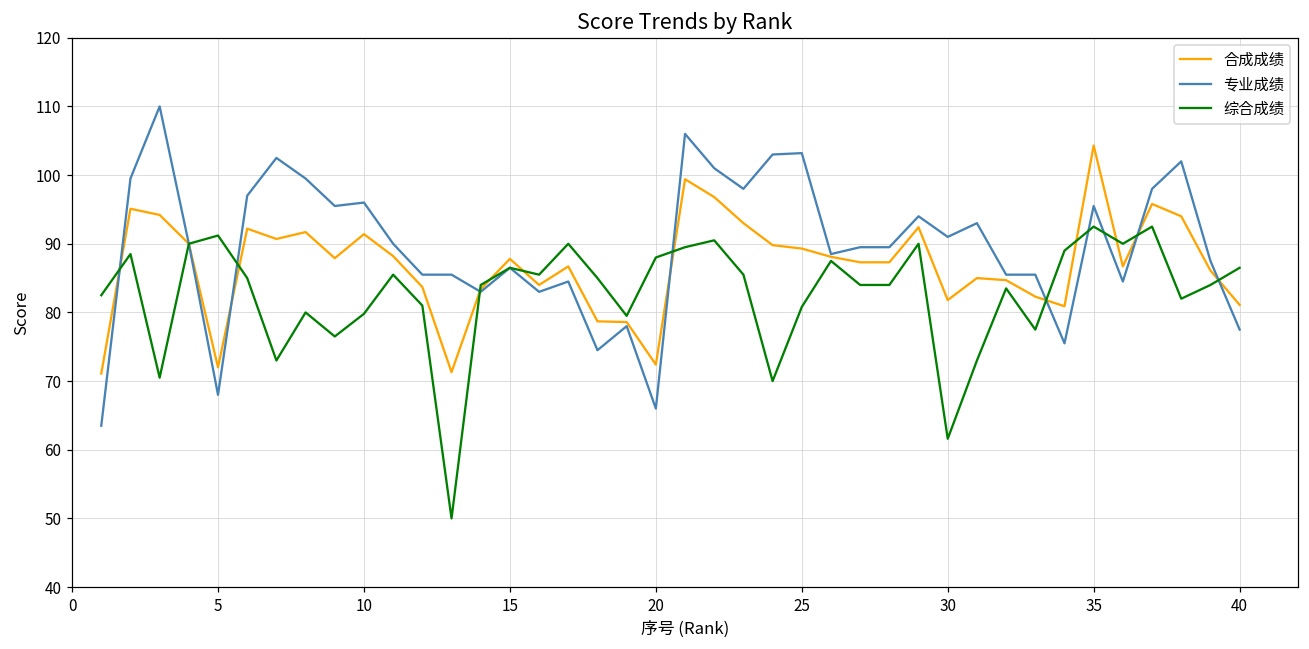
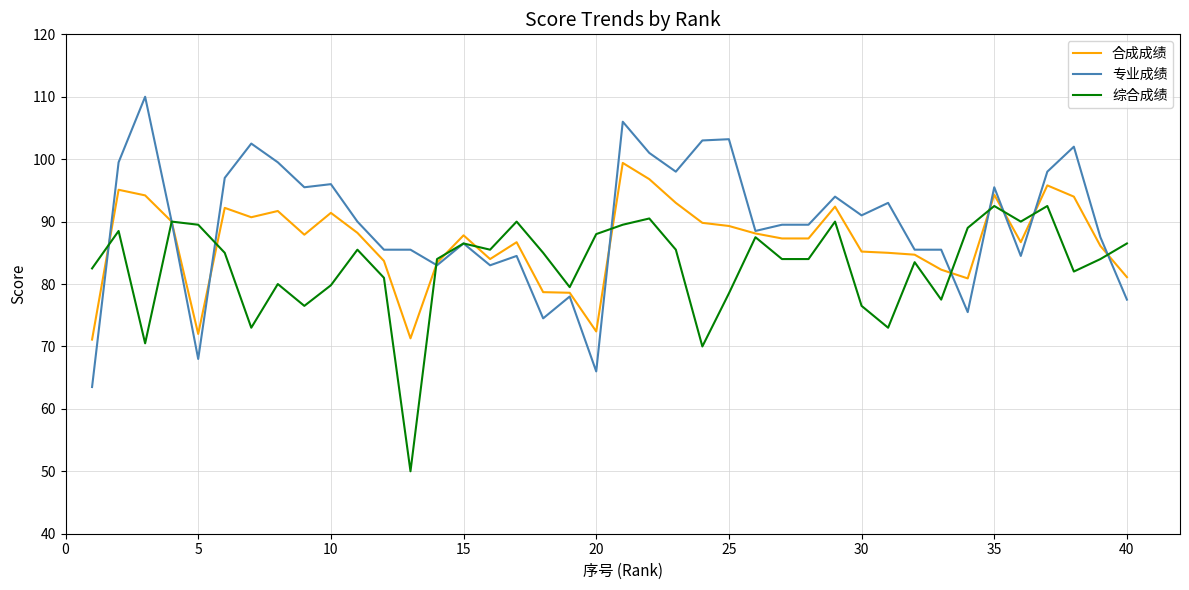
  {
    "合成成绩": {
      "5": 72,
      "10": 91,
      "15": 88,
      "20": 72,
      "25": 89,
-     "30": 82,
-     "35": 104,
+     "30": 85,
+     "35": 94,
      "40": 81
    },
    "专业成绩": {
      "5": 68,
      "10": 96,
      "20": 66,
      "25": 103,
      "30": 91,
      "35": 96,
      "40": 78
    },
    "综合成绩": {
-     "5": 91,
+     "5": 90,
      "10": 80,
      "20": 88,
-     "25": 81,
-     "30": 62,
+     "25": 79,
+     "30": 77,
      "35": 93,
      "40": 87
    }
  }
